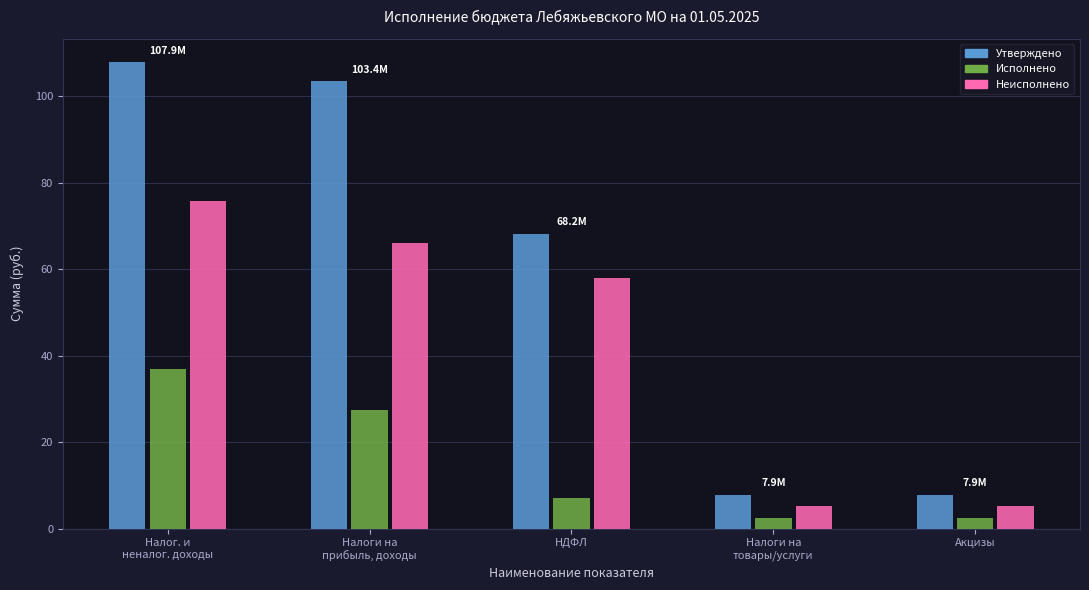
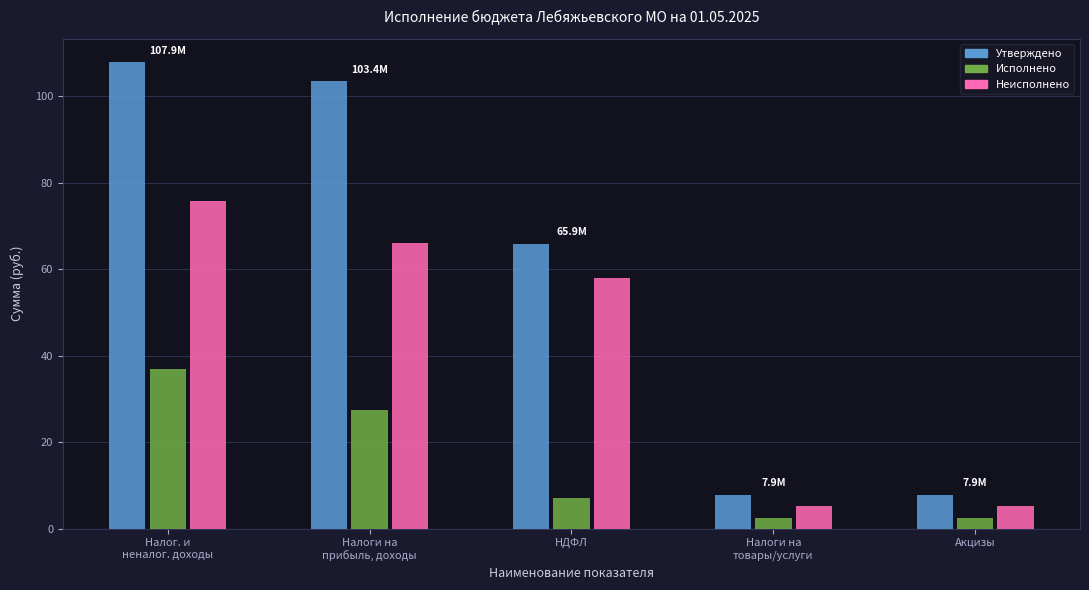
  {
    "Утверждено": {
      "Налог. и неналог. доходы": "107.9M",
      "Налоги на прибыль, доходы": "103.4M",
-     "НДФЛ": "68.2M"
+     "НДФЛ": "65.9M"
    },
    "Исполнено": {
      "Налог. и неналог. доходы": "37",
      "Налоги на прибыль, доходы": "27",
      "НДФЛ": "7",
      "Налоги на товары/услуги": "3",
      "Акцизы": "3"
    },
    "Неисполнено": {
      "Налог. и неналог. доходы": "76",
      "Налоги на прибыль, доходы": "66",
      "НДФЛ": "58",
      "Налоги на товары/услуги": "5",
      "Акцизы": "5"
    }
  }
